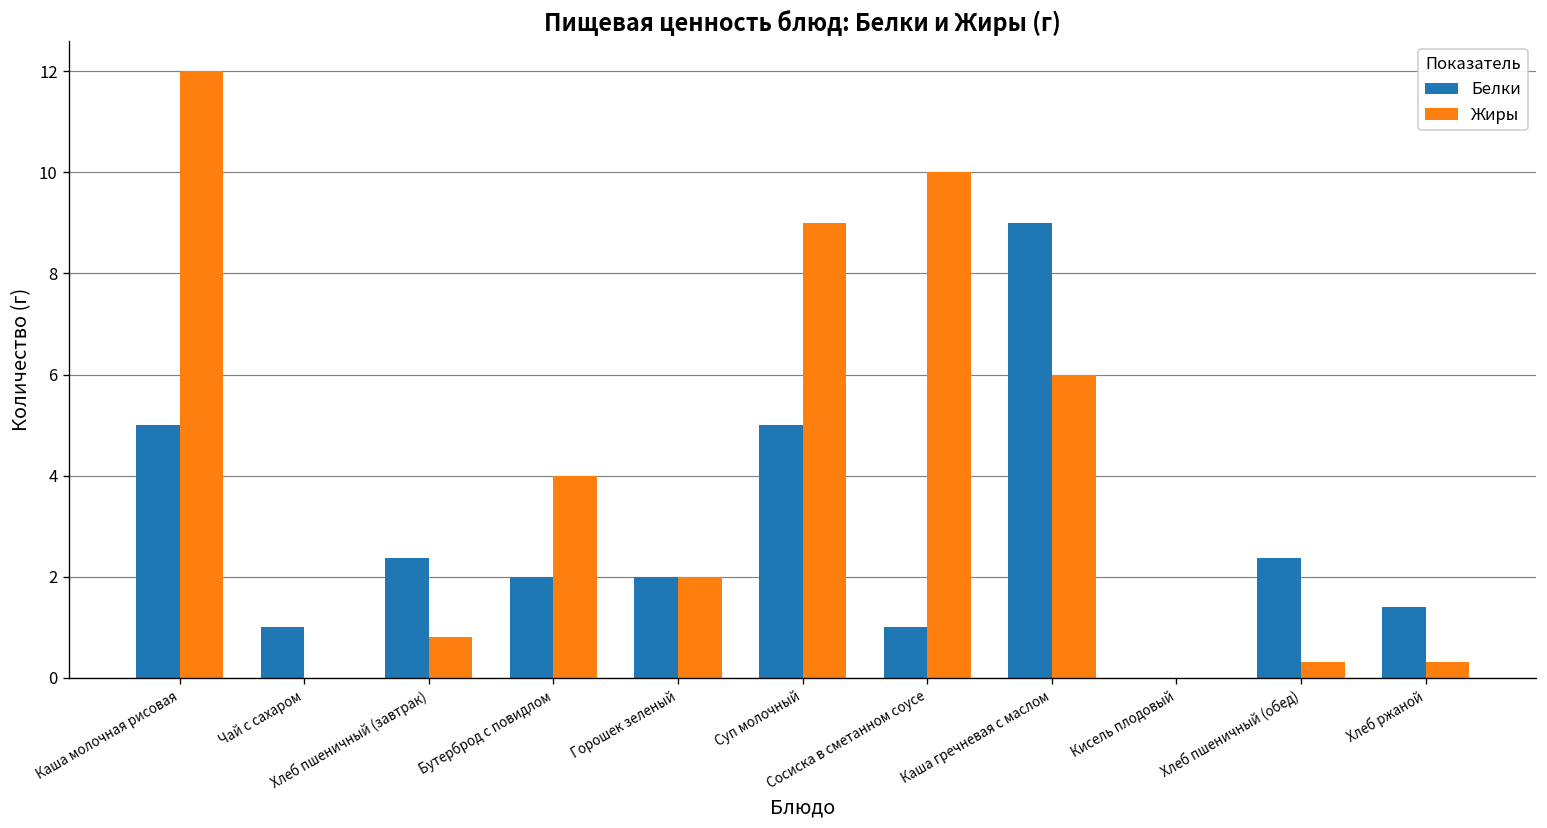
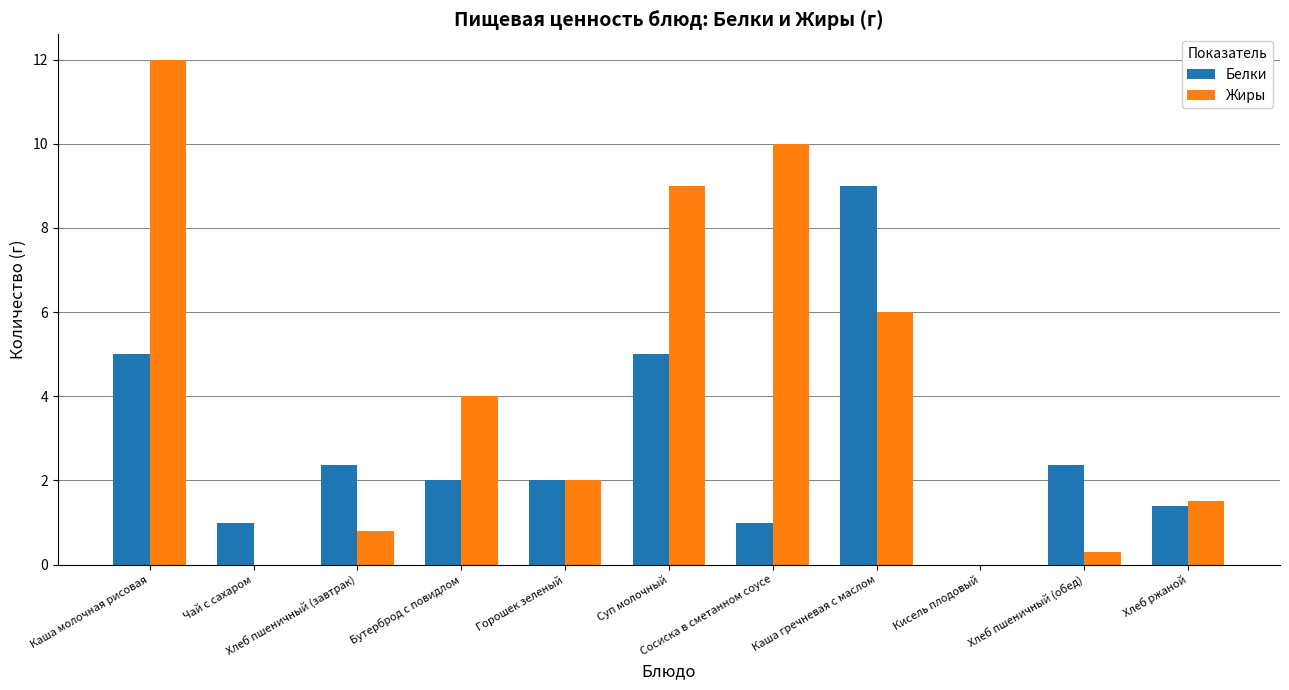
  {
    "Белки": {
      "Каша молочная рисовая": 5.0,
      "Чай с сахаром": 1.0,
      "Хлеб пшеничный (завтрак)": 2.4,
      "Бутерброд с повидлом": 2.0,
      "Горошек зеленый": 2.0,
      "Суп молочный": 5.0,
      "Сосиска в сметанном соусе": 1.0,
      "Каша гречневая с маслом": 9.0,
      "Кисель плодовый": 0.0,
      "Хлеб пшеничный (обед)": 2.4,
      "Хлеб ржаной": 1.4
    },
    "Жиры": {
      "Каша молочная рисовая": 12.0,
      "Чай с сахаром": 0.0,
      "Хлеб пшеничный (завтрак)": 0.8,
      "Бутерброд с повидлом": 4.0,
      "Горошек зеленый": 2.0,
      "Суп молочный": 9.0,
      "Сосиска в сметанном соусе": 10.0,
      "Каша гречневая с маслом": 6.0,
      "Кисель плодовый": 0.0,
      "Хлеб пшеничный (обед)": 0.3,
-     "Хлеб ржаной": 0.3
+     "Хлеб ржаной": 1.5
    }
  }
